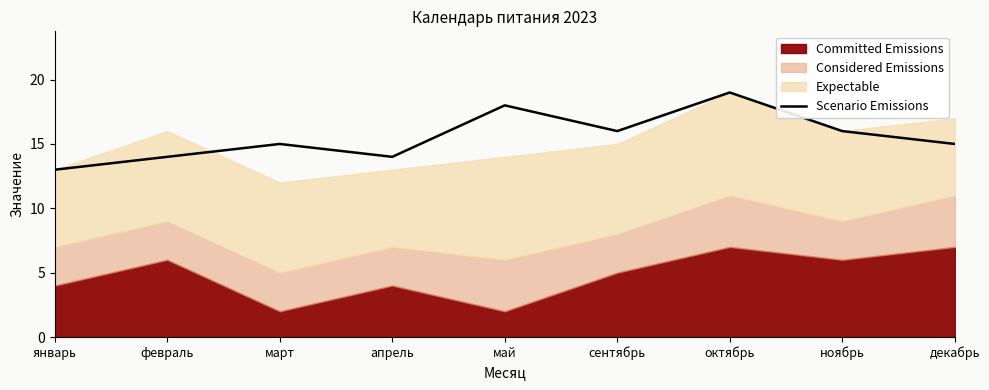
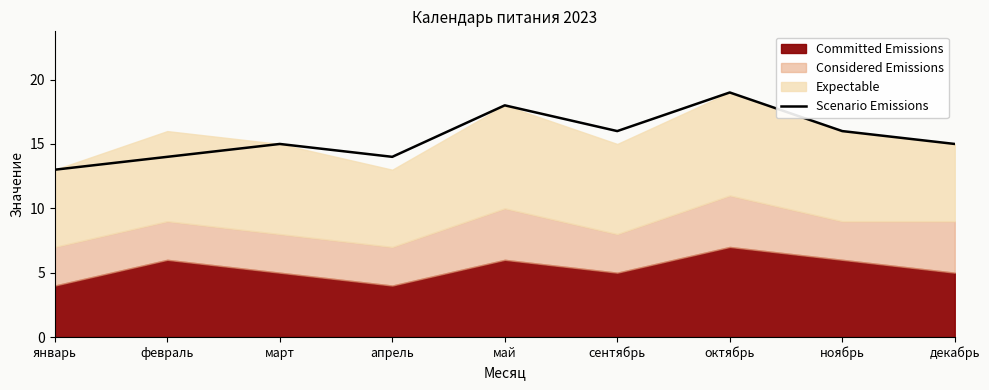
  {
    "Committed Emissions": {
      "январь": 4,
      "февраль": 6,
-     "март": 2,
+     "март": 5,
      "апрель": 4,
-     "май": 2,
+     "май": 6,
      "сентябрь": 5,
      "октябрь": 7,
      "ноябрь": 6,
-     "декабрь": 7
+     "декабрь": 5
    },
    "Scenario Emissions": {
      "февраль": 14,
      "апрель": 14,
      "сентябрь": 16
    }
  }
